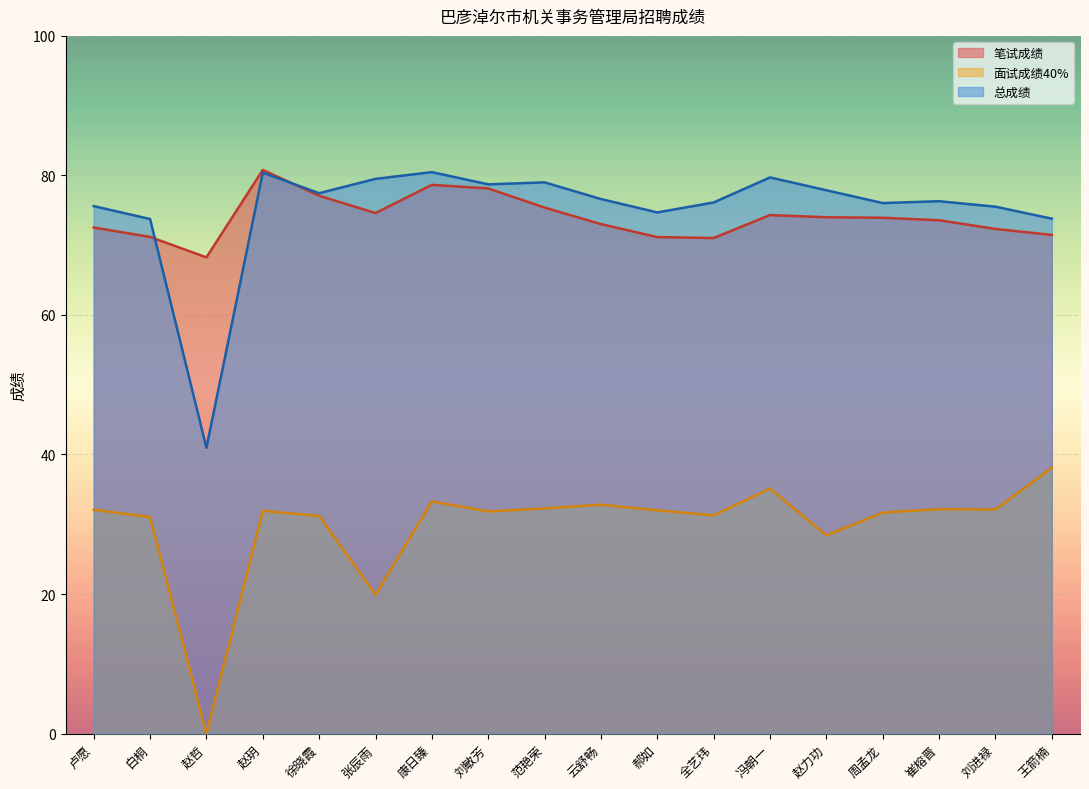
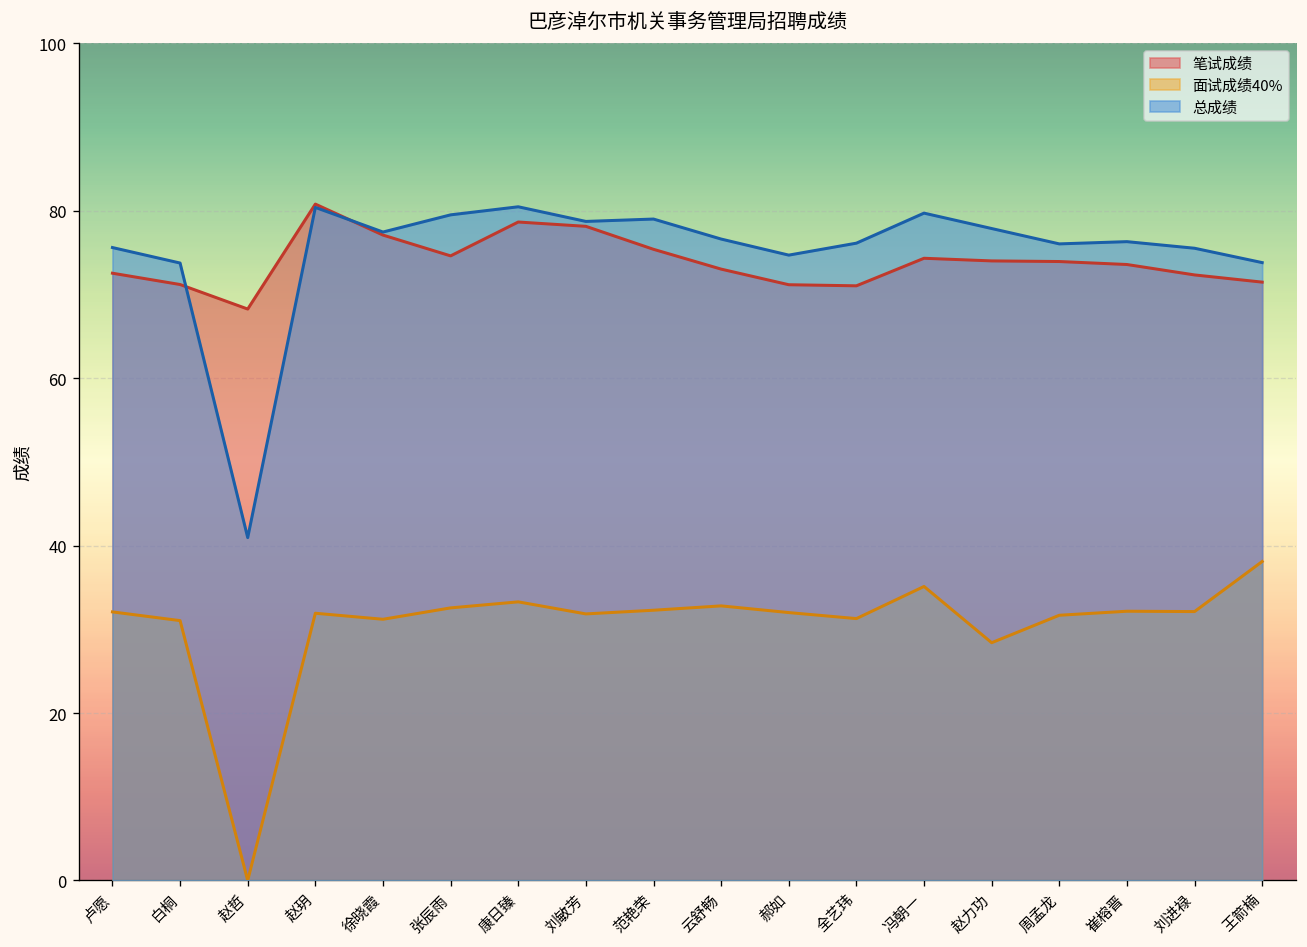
  {
    "笔试成绩": {
      "卢愿": 73,
      "白桐": 71,
      "赵哲": 68,
      "赵玥": 81,
      "张辰雨": 75,
      "康日臻": 79,
      "刘敏芳": 78,
      "范艳荣": 75,
      "云舒畅": 73,
      "郝如": 71,
      "全艺玮": 71,
      "冯朝一": 74,
      "赵力功": 74,
      "周孟龙": 74,
      "崔榕晋": 74,
      "刘进禄": 72,
      "王箭楠": 71
    },
    "面试成绩40%": {
      "卢愿": 32,
      "白桐": 31,
      "赵哲": 0,
      "赵玥": 32,
      "徐晓霞": 31,
-     "张辰雨": 20,
+     "张辰雨": 33,
      "康日臻": 33,
      "刘敏芳": 32,
      "范艳荣": 32,
      "云舒畅": 33,
      "郝如": 32,
      "全艺玮": 31,
      "冯朝一": 35,
      "赵力功": 28,
      "周孟龙": 32,
      "崔榕晋": 32,
      "刘进禄": 32,
      "王箭楠": 38
    },
    "总成绩": {
      "卢愿": 76,
      "白桐": 74,
      "赵哲": 41,
      "赵玥": 80,
      "张辰雨": 80,
      "康日臻": 80,
      "刘敏芳": 79,
      "范艳荣": 79,
      "云舒畅": 77,
      "郝如": 75,
      "全艺玮": 76,
      "冯朝一": 80,
      "赵力功": 78,
      "周孟龙": 76,
      "崔榕晋": 76,
      "刘进禄": 76,
      "王箭楠": 74
    }
  }
